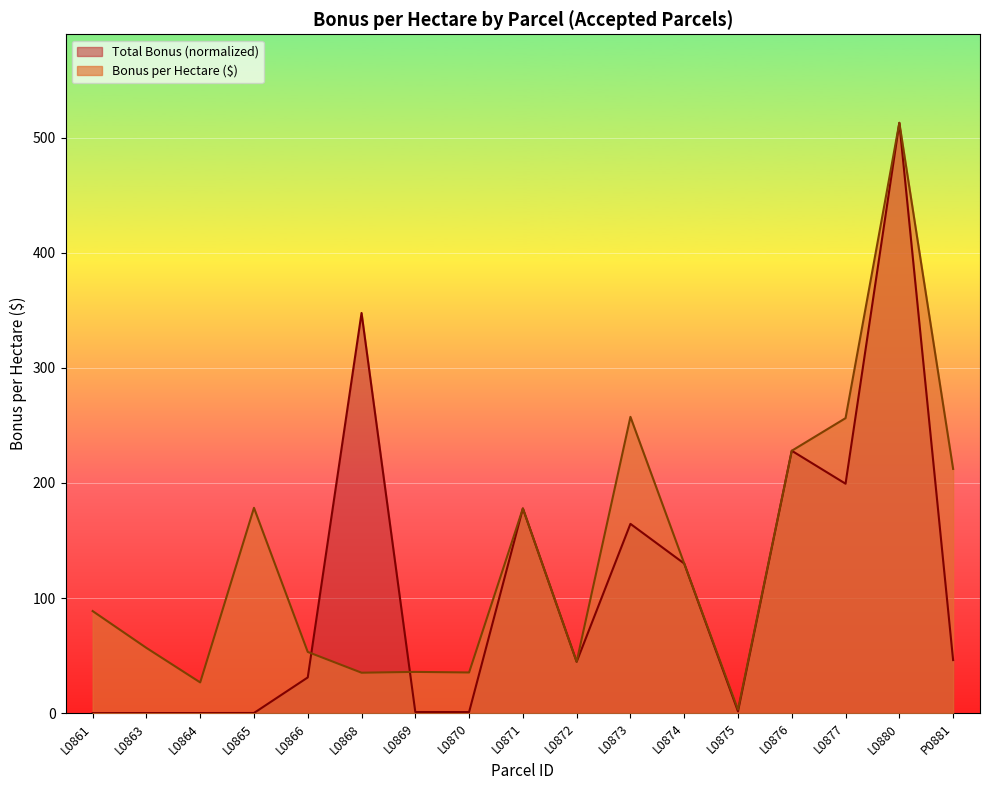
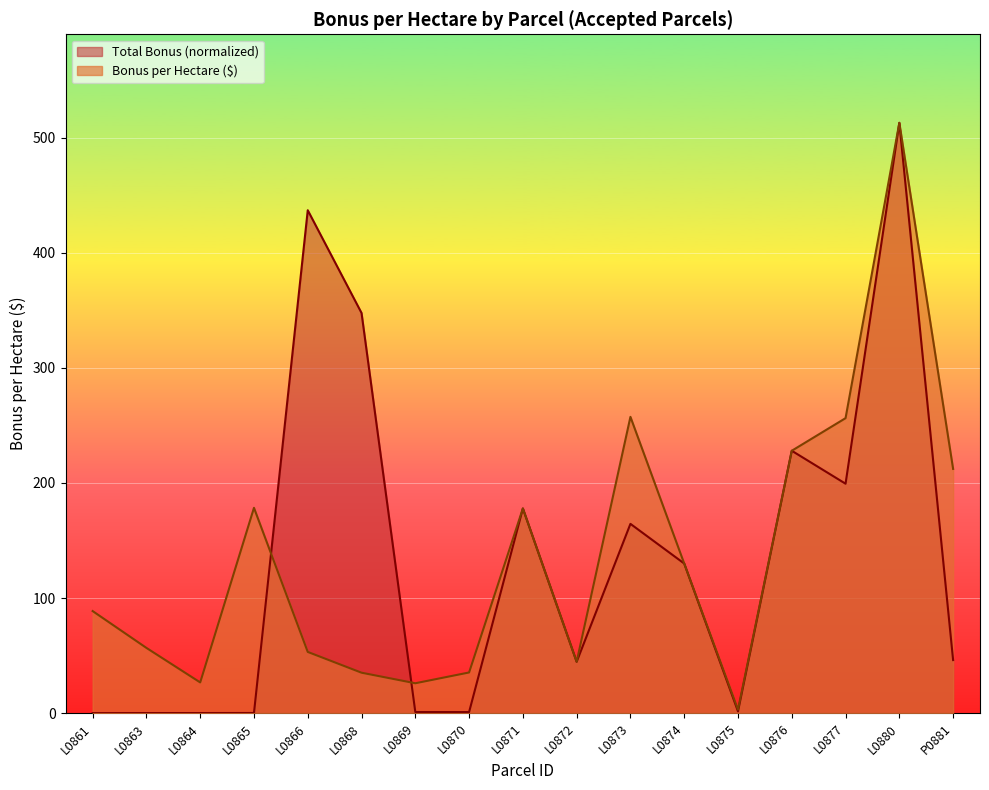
  {
    "Total Bonus (normalized)": {
      "L0861": 0,
      "L0863": 0,
      "L0864": 0,
      "L0865": 0,
-     "L0866": 31,
+     "L0866": 437,
      "L0868": 348,
      "L0869": 1,
      "L0870": 1,
      "L0873": 164,
      "L0877": 199,
      "P0881": 46
    },
    "Bonus per Hectare ($)": {
      "L0861": 89,
      "L0863": 57,
      "L0864": 27,
      "L0865": 178,
      "L0866": 53,
      "L0868": 35,
-     "L0869": 36,
+     "L0869": 26,
      "L0870": 35,
      "L0873": 257,
      "L0877": 256,
      "P0881": 212
    }
  }
